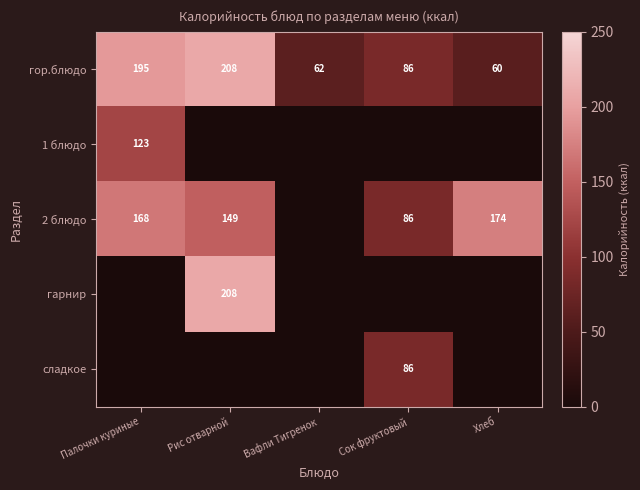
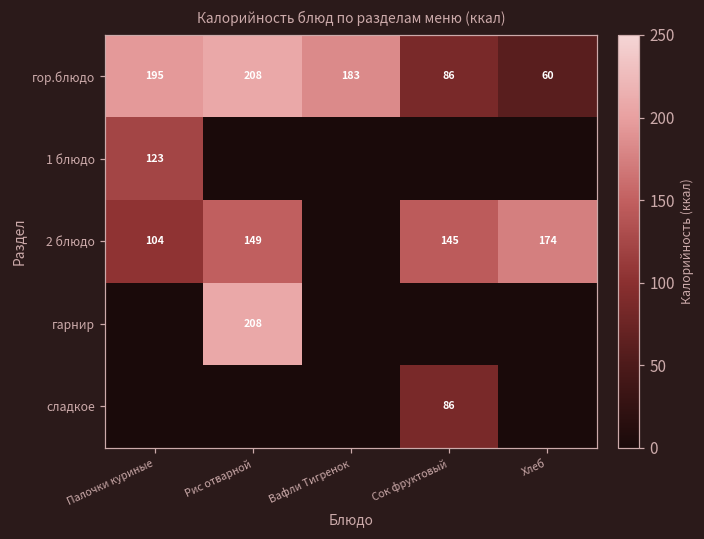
  {
    "гор.блюдо": {
      "Палочки куриные": 195,
      "Рис отварной": 208,
-     "Вафли Тигренок": 62,
+     "Вафли Тигренок": 183,
      "Сок фруктовый": 86,
      "Хлеб": 60
    },
    "1 блюдо": {
      "Палочки куриные": 123
    },
    "2 блюдо": {
-     "Палочки куриные": 168,
+     "Палочки куриные": 104,
      "Рис отварной": 149,
-     "Сок фруктовый": 86,
+     "Сок фруктовый": 145,
      "Хлеб": 174
    },
    "гарнир": {
      "Рис отварной": 208
    },
    "сладкое": {
      "Сок фруктовый": 86
    }
  }
